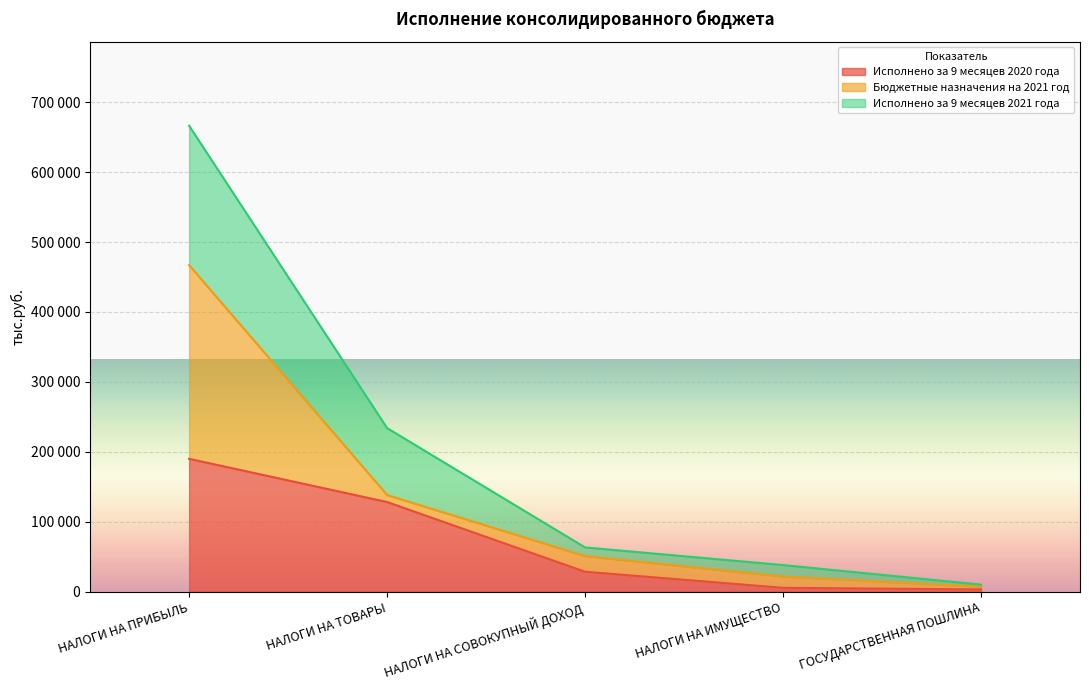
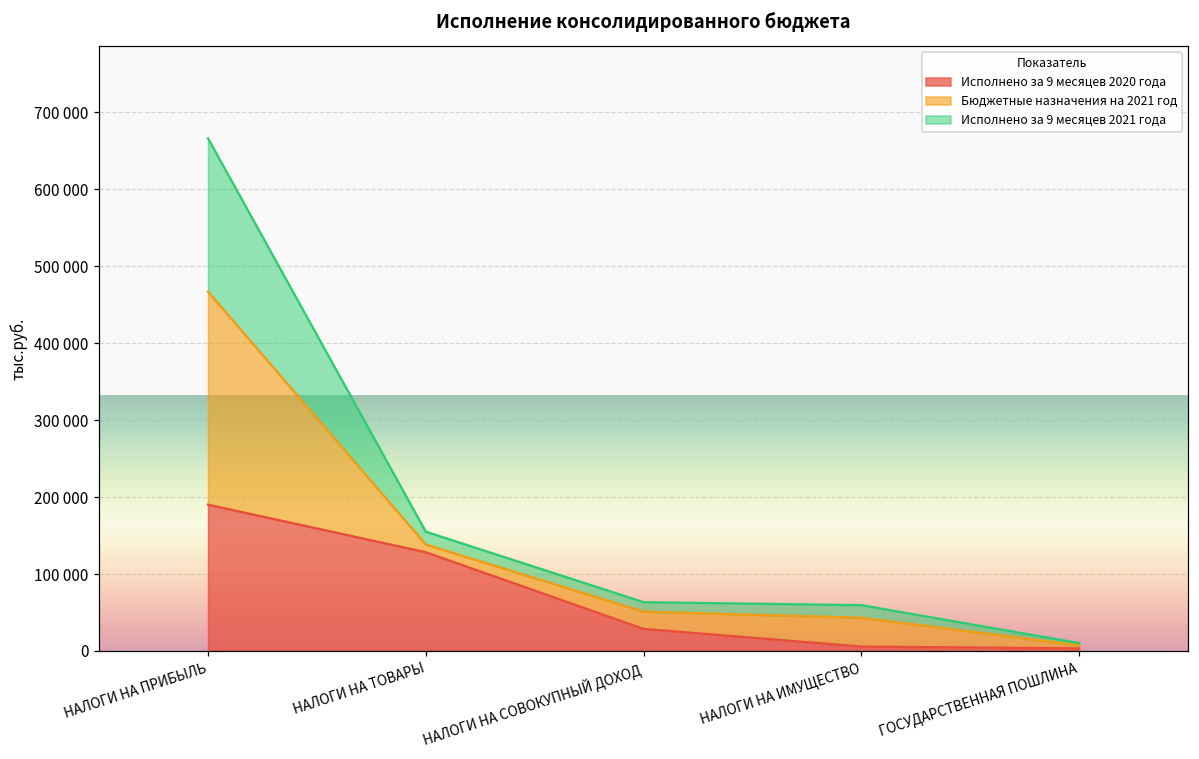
  {
    "Исполнено за 9 месяцев 2020 года": {
      "НАЛОГИ НА ПРИБЫЛЬ": 190000,
      "НАЛОГИ НА ТОВАРЫ": 130000,
      "НАЛОГИ НА СОВОКУПНЫЙ ДОХОД": 30000,
      "НАЛОГИ НА ИМУЩЕСТВО": 10000,
      "ГОСУДАРСТВЕННАЯ ПОШЛИНА": 0
    },
    "Бюджетные назначения на 2021 год": {
      "НАЛОГИ НА ПРИБЫЛЬ": 280000,
      "НАЛОГИ НА ТОВАРЫ": 10000,
      "НАЛОГИ НА СОВОКУПНЫЙ ДОХОД": 20000,
-     "НАЛОГИ НА ИМУЩЕСТВО": 20000
+     "НАЛОГИ НА ИМУЩЕСТВО": 40000
    },
    "Исполнено за 9 месяцев 2021 года": {
      "НАЛОГИ НА ПРИБЫЛЬ": 200000,
-     "НАЛОГИ НА ТОВАРЫ": 100000,
+     "НАЛОГИ НА ТОВАРЫ": 20000,
      "НАЛОГИ НА СОВОКУПНЫЙ ДОХОД": 10000,
      "НАЛОГИ НА ИМУЩЕСТВО": 20000
    }
  }
